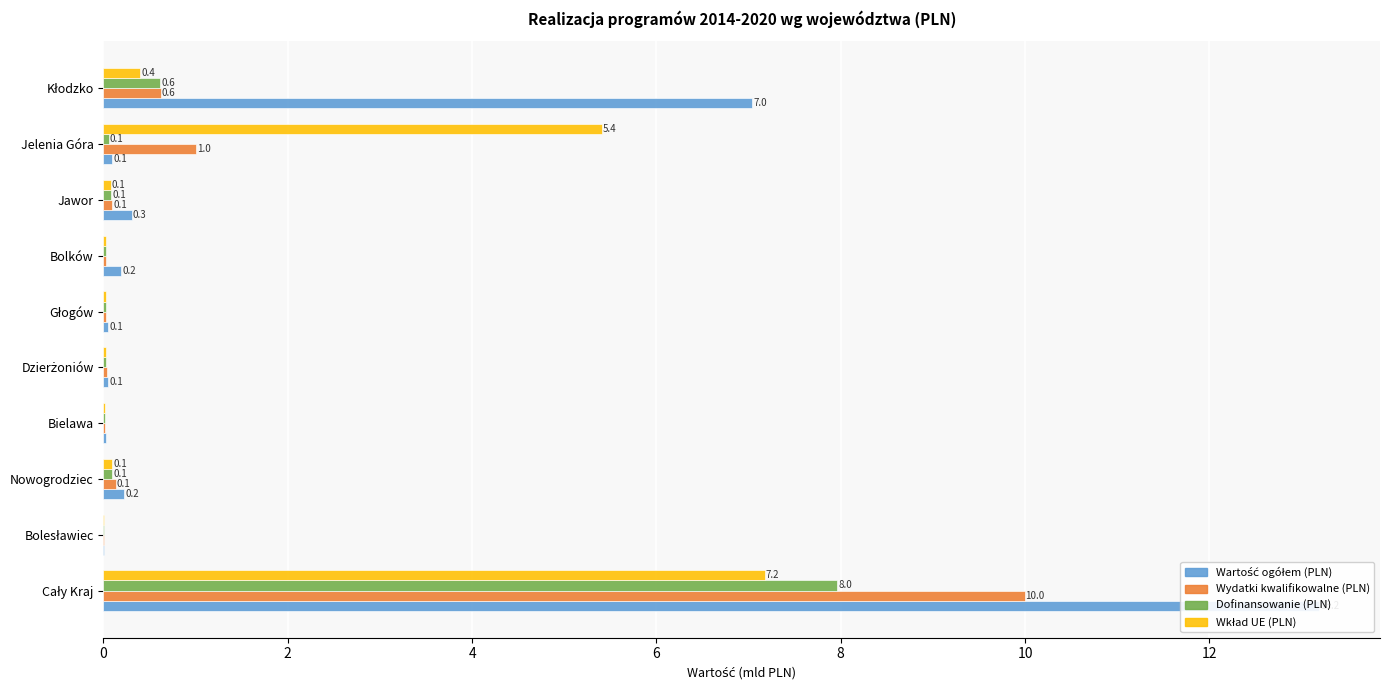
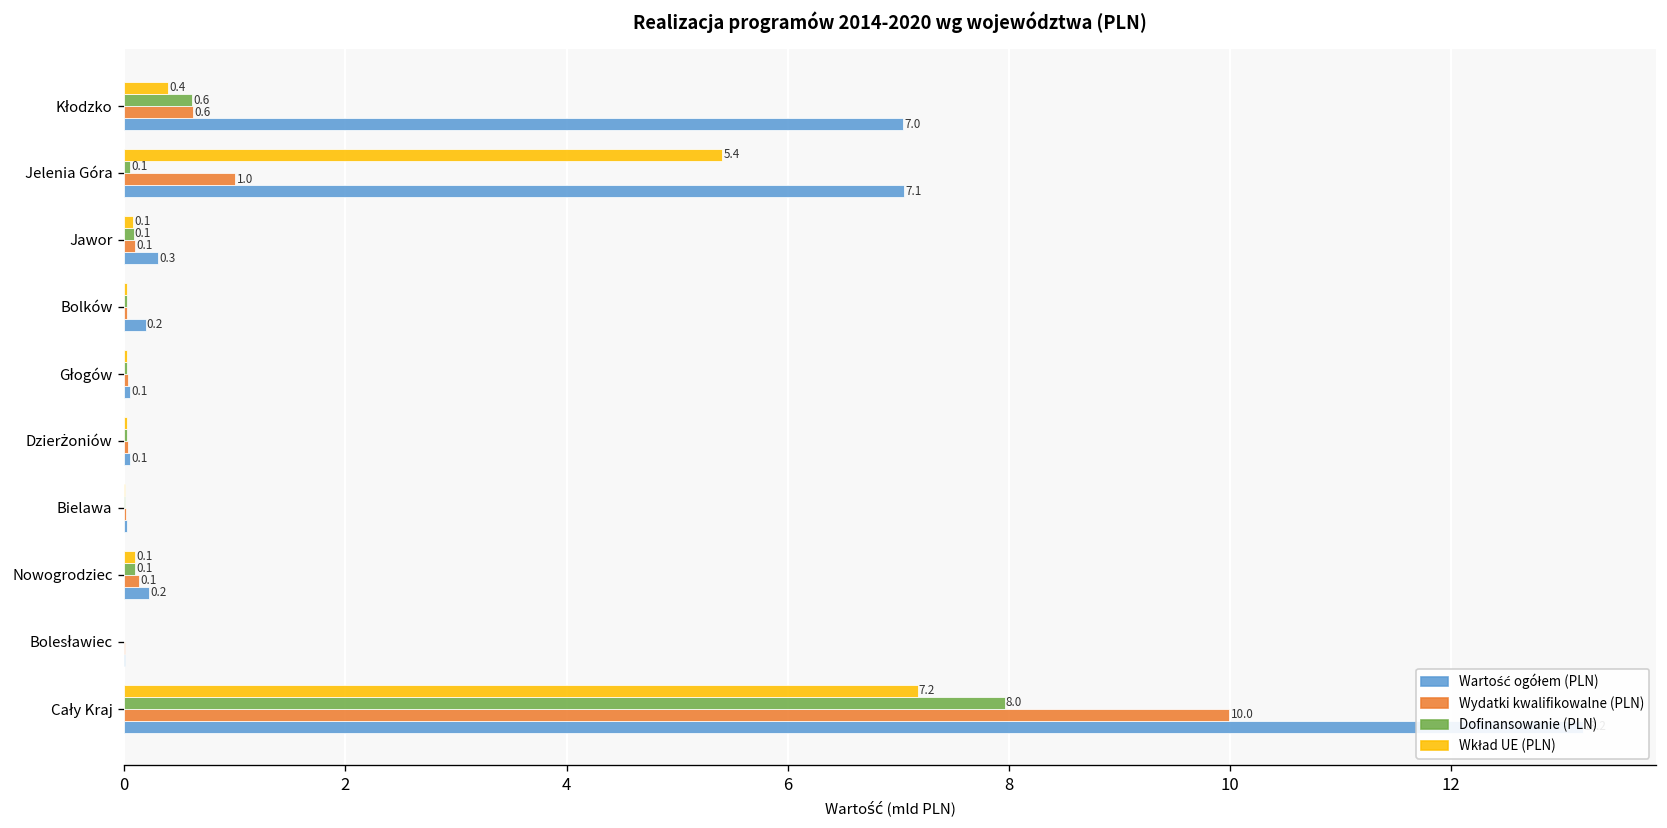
  {
    "Wartość ogółem (PLN)": {
      "Kłodzko": 7.0,
-     "Jelenia Góra": 0.1,
+     "Jelenia Góra": 7.1,
      "Jawor": 0.3,
      "Bolków": 0.2,
      "Głogów": 0.1,
      "Dzierżoniów": 0.1,
      "Nowogrodziec": 0.2
    },
    "Wydatki kwalifikowalne (PLN)": {
      "Kłodzko": 0.6,
      "Jelenia Góra": 1.0,
      "Jawor": 0.1,
      "Nowogrodziec": 0.1,
      "Cały Kraj": 10.0
    },
    "Dofinansowanie (PLN)": {
      "Kłodzko": 0.6,
      "Jelenia Góra": 0.1,
      "Jawor": 0.1,
      "Nowogrodziec": 0.1,
      "Cały Kraj": 8.0
    },
    "Wkład UE (PLN)": {
      "Kłodzko": 0.4,
      "Jelenia Góra": 5.4,
      "Jawor": 0.1,
      "Nowogrodziec": 0.1,
      "Cały Kraj": 7.2
    }
  }
